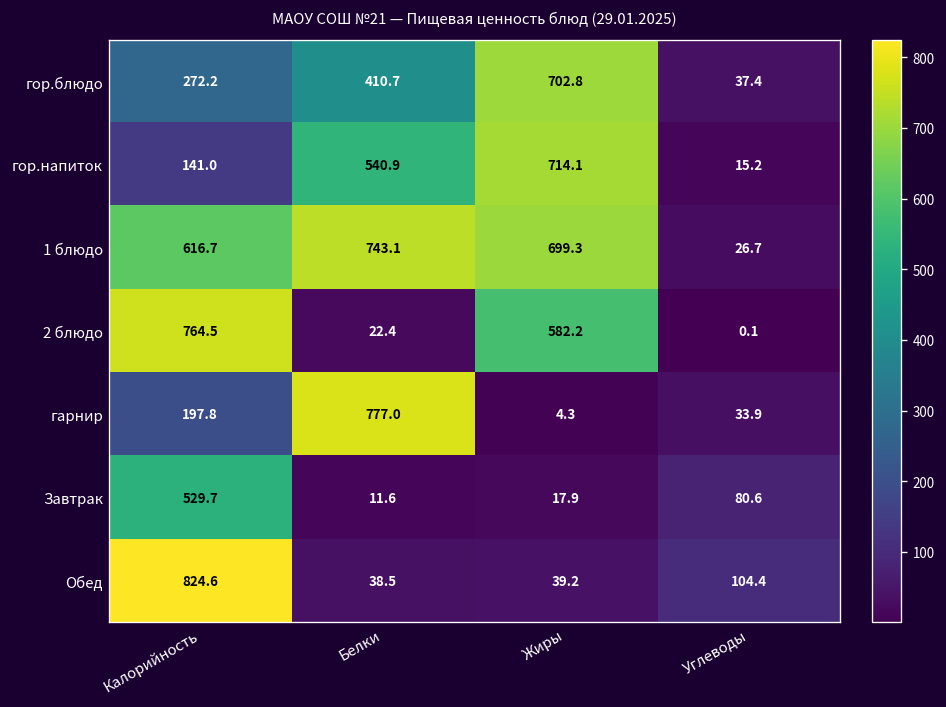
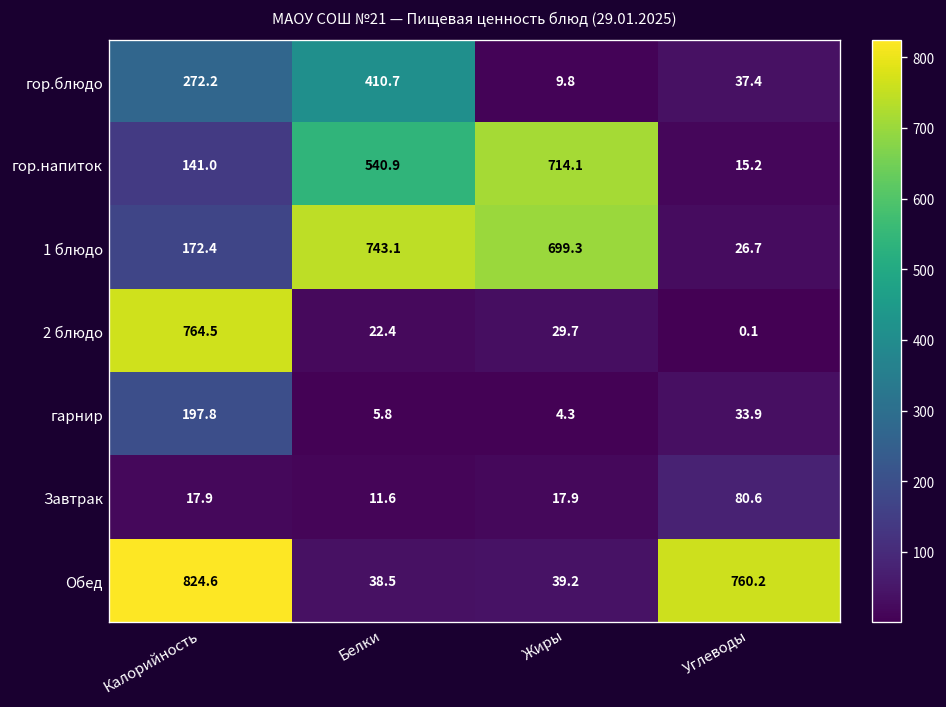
  {
    "гор.блюдо": {
      "Калорийность": 272.2,
      "Белки": 410.7,
-     "Жиры": 702.8,
+     "Жиры": 9.8,
      "Углеводы": 37.4
    },
    "гор.напиток": {
      "Калорийность": 141.0,
      "Белки": 540.9,
      "Жиры": 714.1,
      "Углеводы": 15.2
    },
    "1 блюдо": {
-     "Калорийность": 616.7,
+     "Калорийность": 172.4,
      "Белки": 743.1,
      "Жиры": 699.3,
      "Углеводы": 26.7
    },
    "2 блюдо": {
      "Калорийность": 764.5,
      "Белки": 22.4,
-     "Жиры": 582.2,
+     "Жиры": 29.7,
      "Углеводы": 0.1
    },
    "гарнир": {
      "Калорийность": 197.8,
-     "Белки": 777.0,
+     "Белки": 5.8,
      "Жиры": 4.3,
      "Углеводы": 33.9
    },
    "Завтрак": {
-     "Калорийность": 529.7,
+     "Калорийность": 17.9,
      "Белки": 11.6,
      "Жиры": 17.9,
      "Углеводы": 80.6
    },
    "Обед": {
      "Калорийность": 824.6,
      "Белки": 38.5,
      "Жиры": 39.2,
-     "Углеводы": 104.4
+     "Углеводы": 760.2
    }
  }
